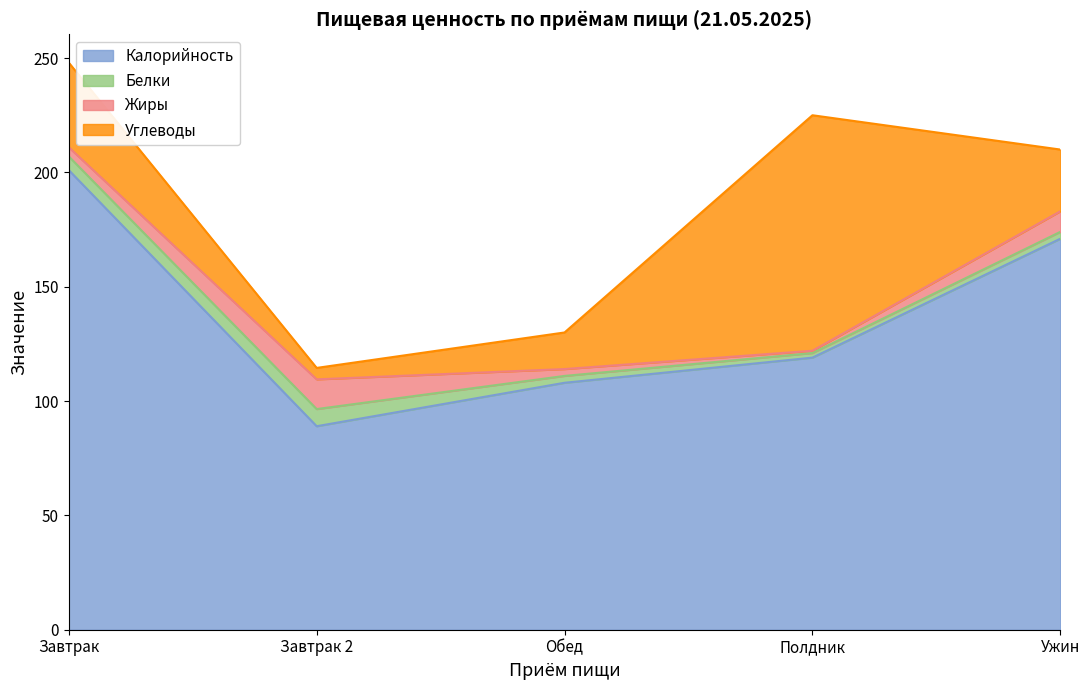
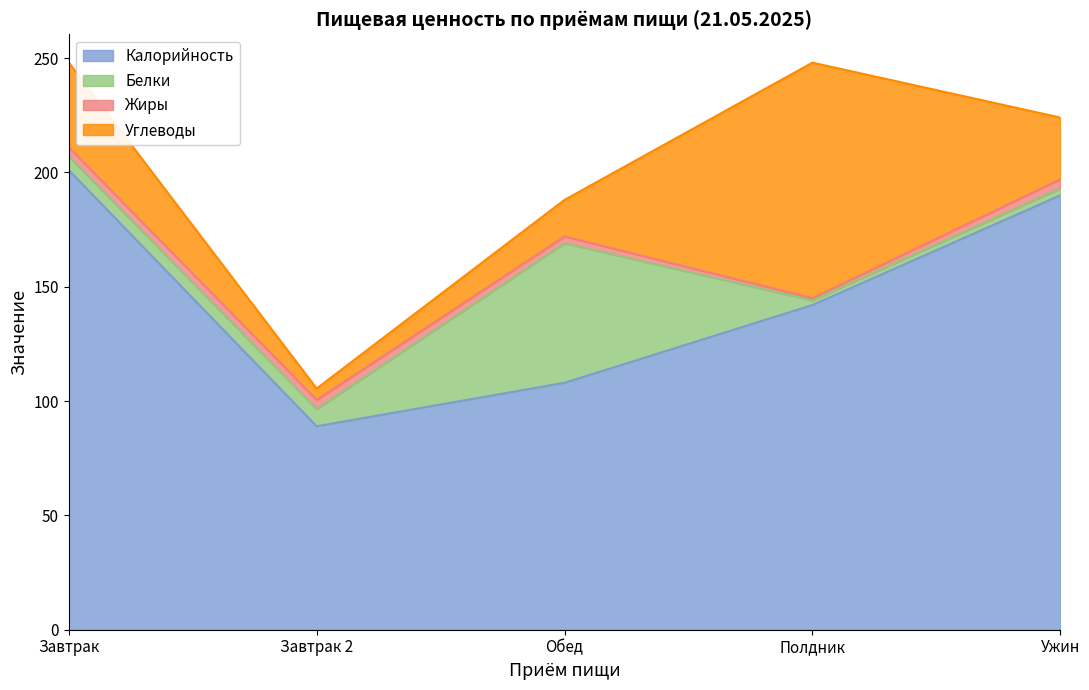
  {
    "Калорийность": {
      "Завтрак": 201,
      "Завтрак 2": 89,
      "Обед": 108,
-     "Полдник": 119,
-     "Ужин": 171
+     "Полдник": 142,
+     "Ужин": 190
    },
    "Белки": {
      "Завтрак": 6,
      "Завтрак 2": 8,
-     "Обед": 3,
+     "Обед": 61,
      "Ужин": 3
    },
    "Жиры": {
      "Завтрак": 4,
-     "Завтрак 2": 13,
+     "Завтрак 2": 4,
      "Обед": 3,
-     "Ужин": 9
+     "Ужин": 4
    },
    "Углеводы": {
      "Завтрак": 37,
      "Завтрак 2": 5,
      "Обед": 16,
      "Полдник": 103,
      "Ужин": 27
    }
  }
